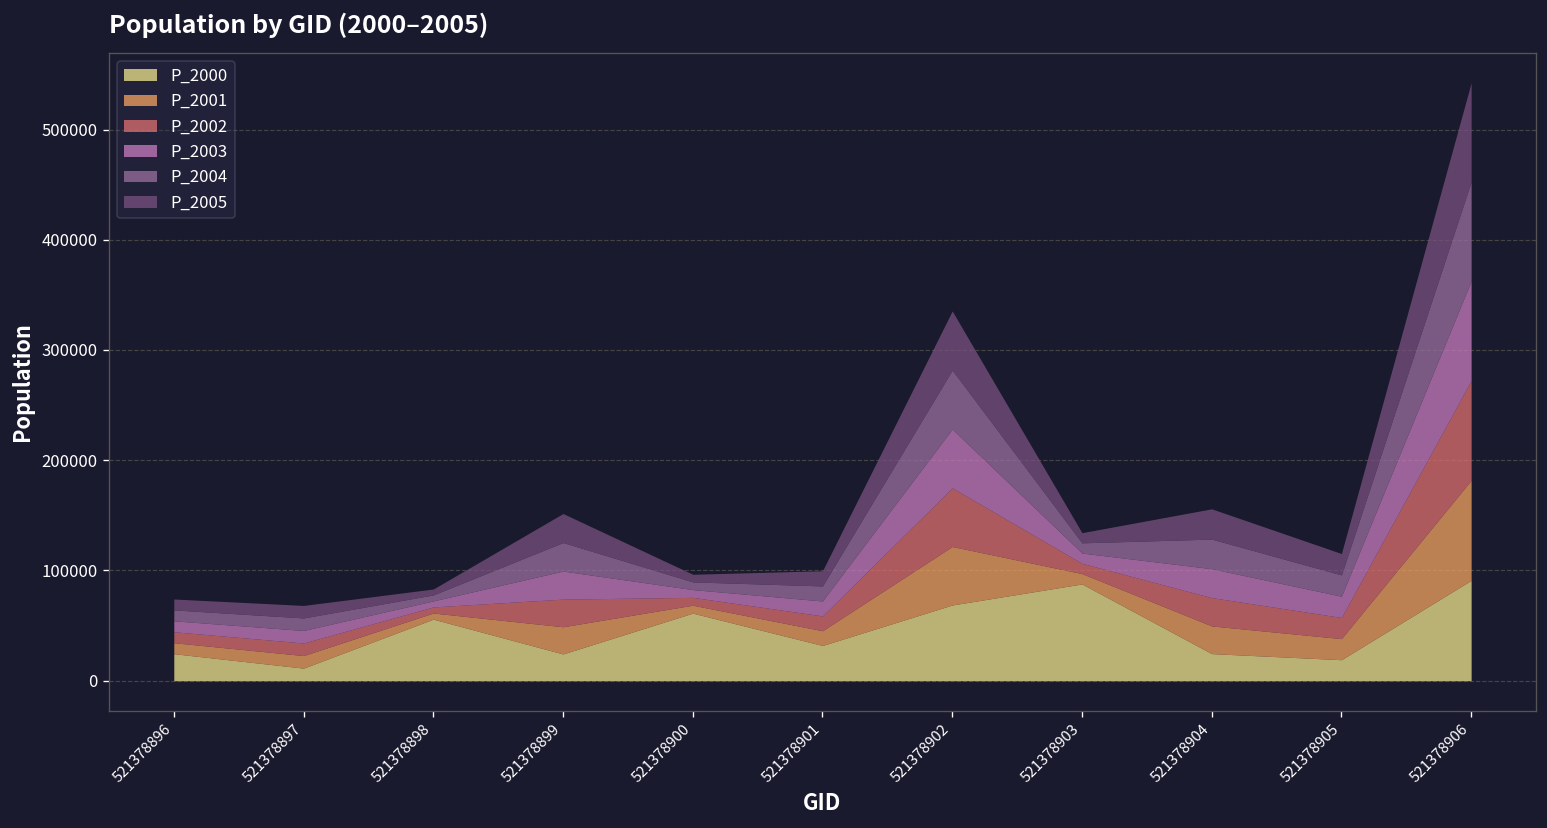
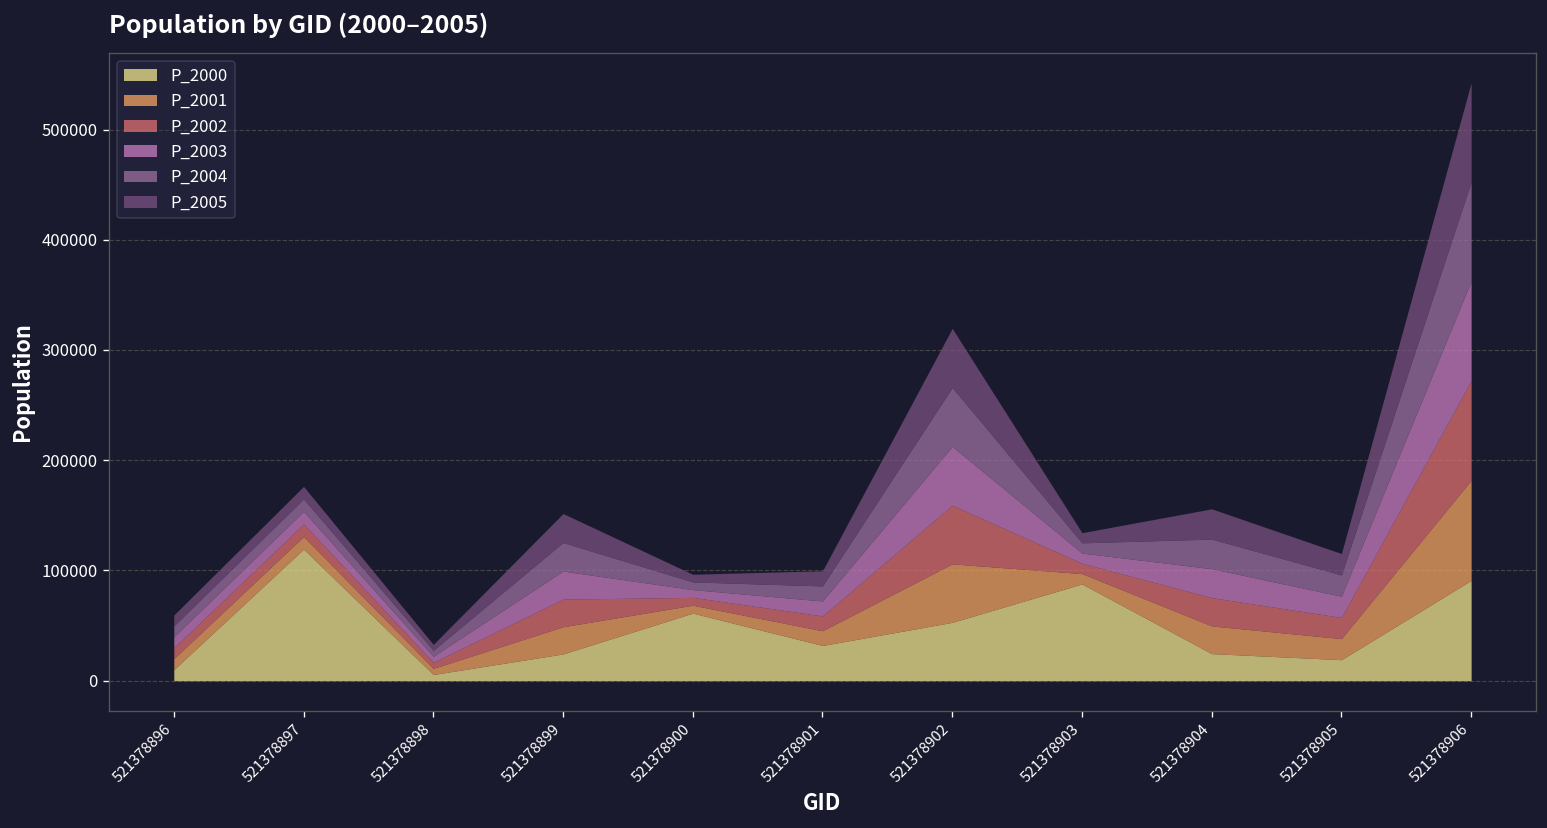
  {
    "P_2000": {
-     "521378896": 20000,
-     "521378897": 10000,
-     "521378898": 60000,
+     "521378896": 10000,
+     "521378897": 120000,
+     "521378898": 10000,
      "521378899": 20000,
      "521378900": 60000,
      "521378901": 30000,
-     "521378902": 70000,
+     "521378902": 50000,
      "521378903": 90000,
      "521378904": 20000,
      "521378905": 20000,
      "521378906": 90000
    }
  }
